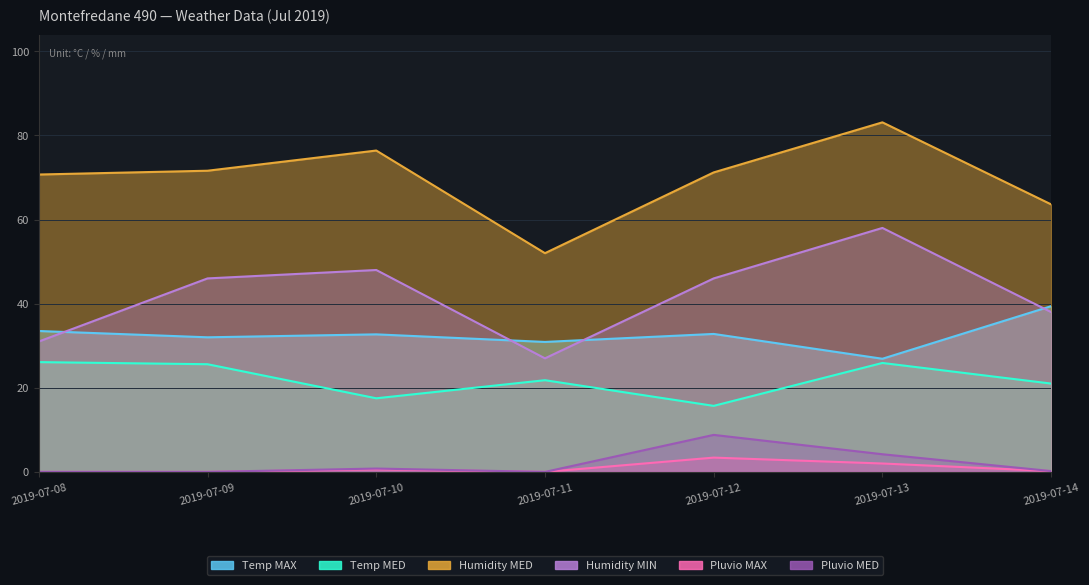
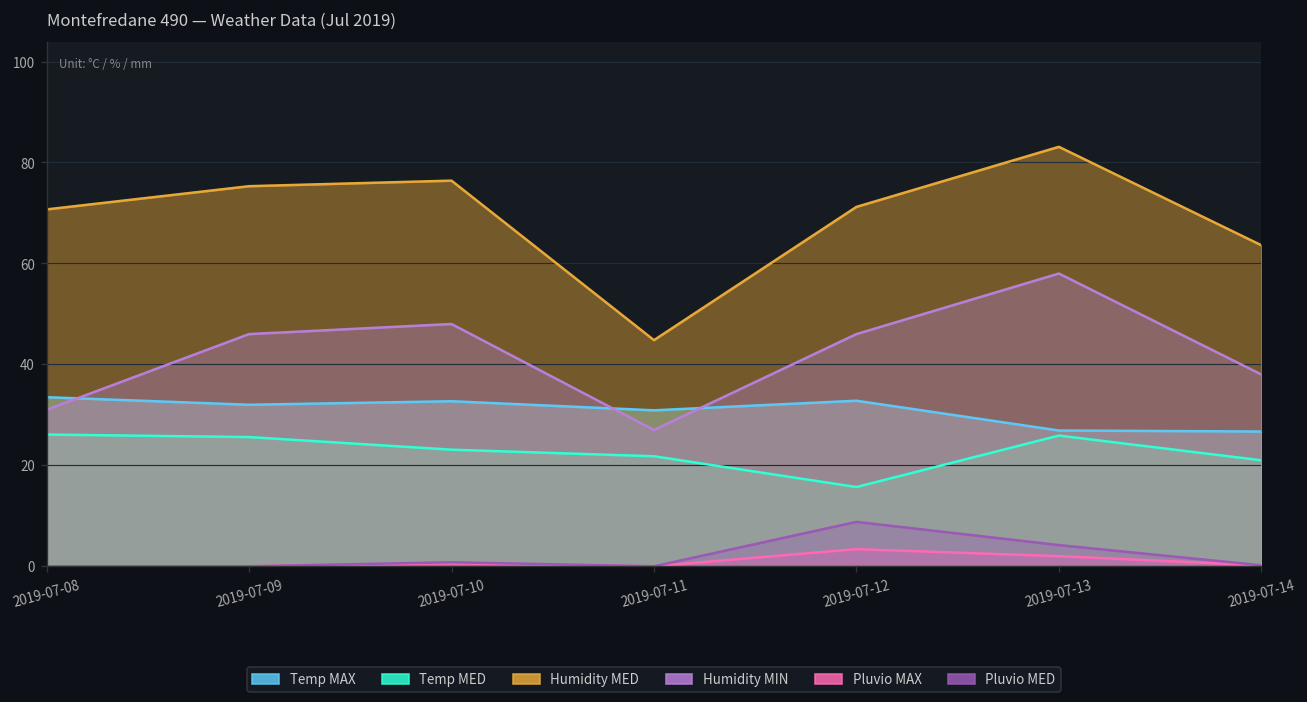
  {
    "Temp MAX": {
      "2019-07-08": 34,
      "2019-07-09": 32,
      "2019-07-10": 33,
      "2019-07-11": 31,
      "2019-07-12": 33,
      "2019-07-13": 27,
-     "2019-07-14": 39
+     "2019-07-14": 27
    },
    "Temp MED": {
      "2019-07-08": 26,
      "2019-07-09": 26,
-     "2019-07-10": 18,
+     "2019-07-10": 23,
      "2019-07-11": 22,
      "2019-07-12": 16,
      "2019-07-13": 26,
      "2019-07-14": 21
    },
    "Humidity MED": {
      "2019-07-08": 71,
-     "2019-07-09": 72,
+     "2019-07-09": 75,
      "2019-07-10": 76,
-     "2019-07-11": 52,
+     "2019-07-11": 45,
      "2019-07-12": 71,
      "2019-07-13": 83,
      "2019-07-14": 64
    }
  }
